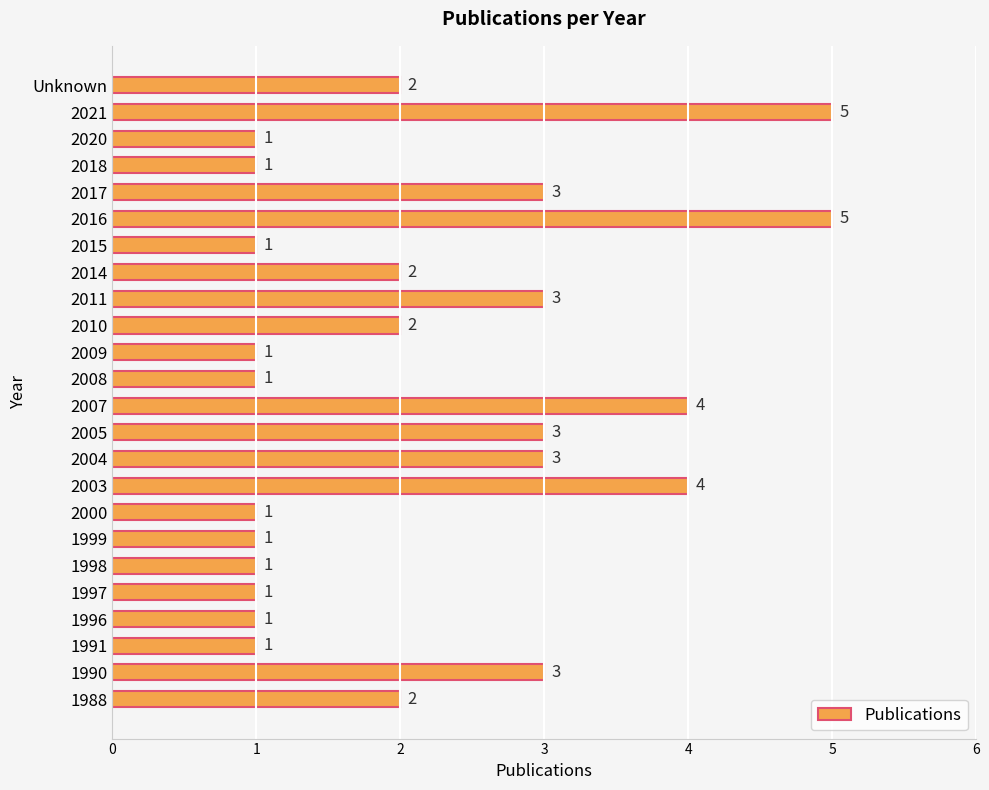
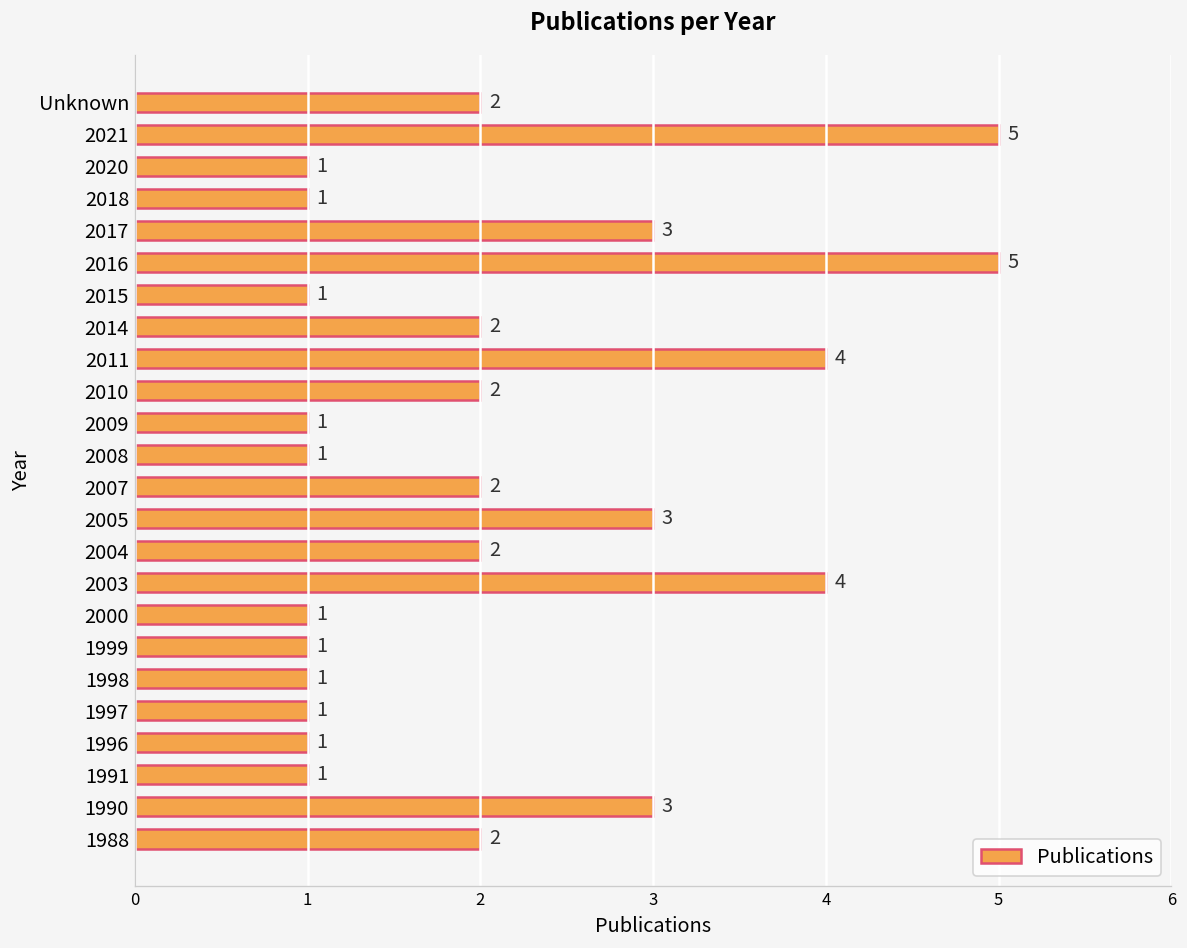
  {
    "Unknown": 2,
    "2021": 5,
    "2020": 1,
    "2018": 1,
    "2017": 3,
    "2016": 5,
    "2015": 1,
    "2014": 2,
-   "2011": 3,
+   "2011": 4,
    "2010": 2,
    "2009": 1,
    "2008": 1,
-   "2007": 4,
+   "2007": 2,
    "2005": 3,
-   "2004": 3,
+   "2004": 2,
    "2003": 4,
    "2000": 1,
    "1999": 1,
    "1998": 1,
    "1997": 1,
    "1996": 1,
    "1991": 1,
    "1990": 3,
    "1988": 2
  }
